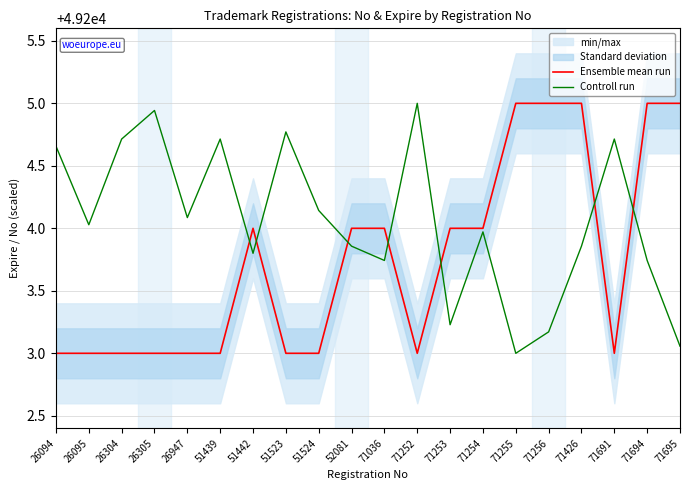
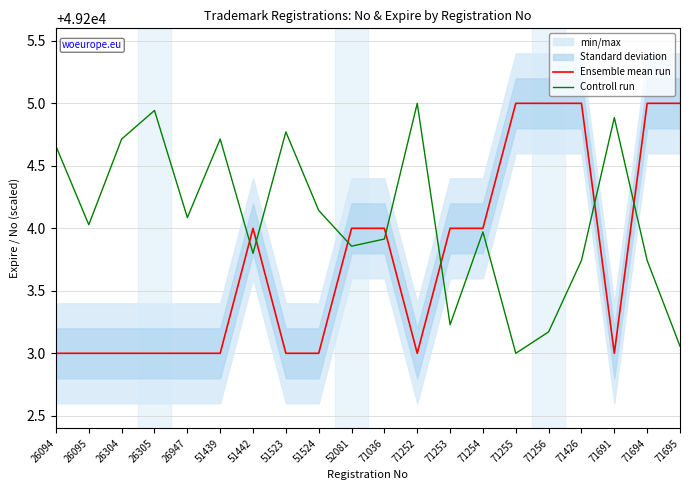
  {
    "Ensemble mean run": {
      "26094": 49203.00,
      "26095": 49203.00,
      "26304": 49203.00,
      "26305": 49203.00,
      "26947": 49203.00,
      "51439": 49203.00,
      "51442": 49204.00,
      "51523": 49203.00,
      "51524": 49203.00,
      "52081": 49204.00,
      "71036": 49204.00,
      "71252": 49203.00,
      "71253": 49204.00,
      "71254": 49204.00,
      "71255": 49205.00,
      "71256": 49205.00,
      "71426": 49205.00,
      "71691": 49203.00,
      "71694": 49205.00,
      "71695": 49205.00
    },
    "Controll run": {
      "26094": 49204.66,
      "26095": 49204.03,
      "26304": 49204.71,
      "26305": 49204.94,
      "26947": 49204.09,
      "51439": 49204.71,
      "51442": 49203.80,
      "51523": 49204.77,
      "51524": 49204.14,
      "52081": 49203.86,
-     "71036": 49203.74,
+     "71036": 49203.91,
      "71252": 49205.00,
      "71253": 49203.23,
      "71254": 49203.97,
      "71255": 49203.00,
      "71256": 49203.17,
-     "71426": 49203.86,
-     "71691": 49204.71,
+     "71426": 49203.74,
+     "71691": 49204.89,
      "71694": 49203.74,
      "71695": 49203.06
    }
  }
